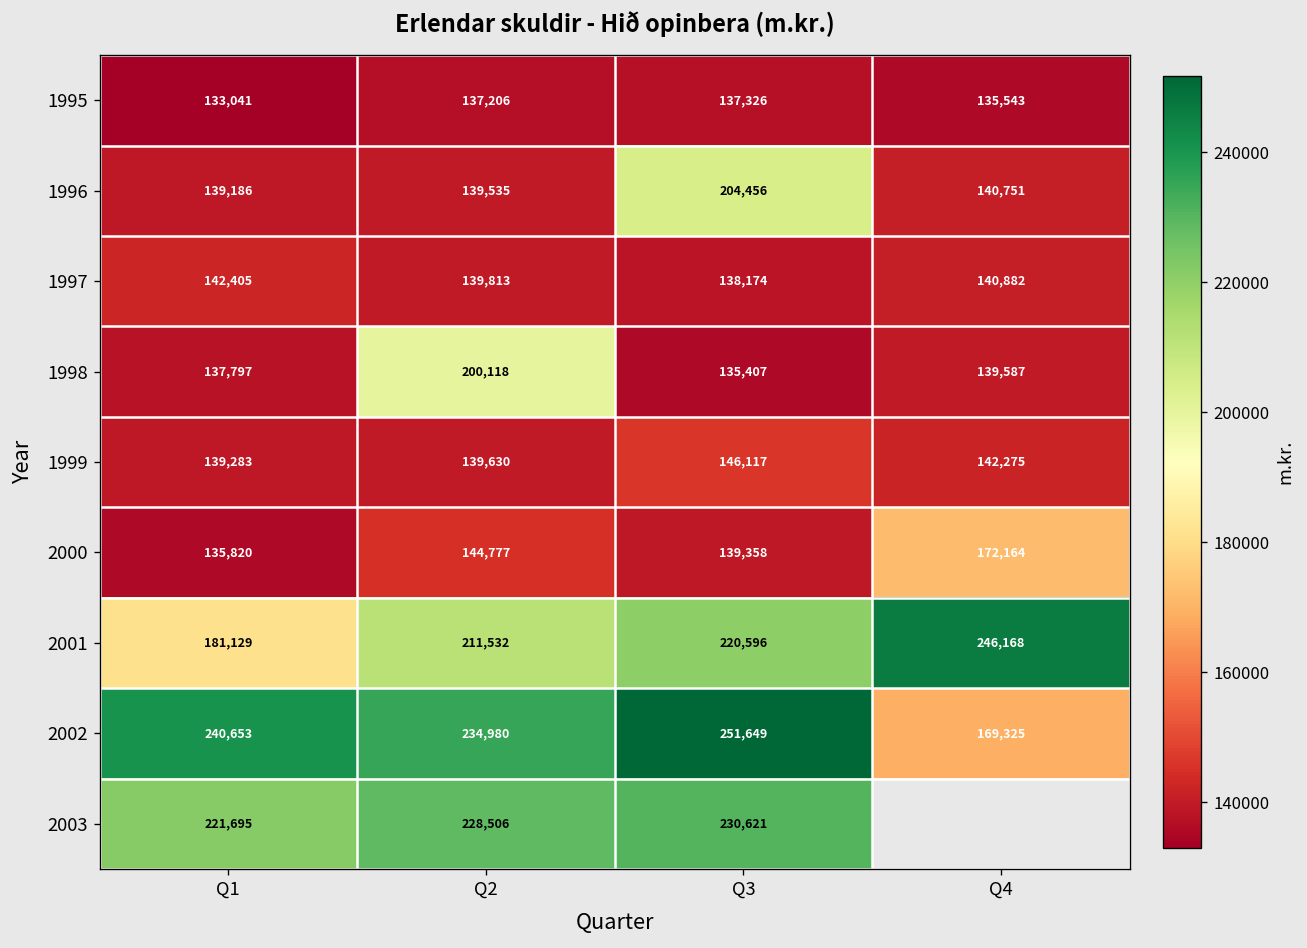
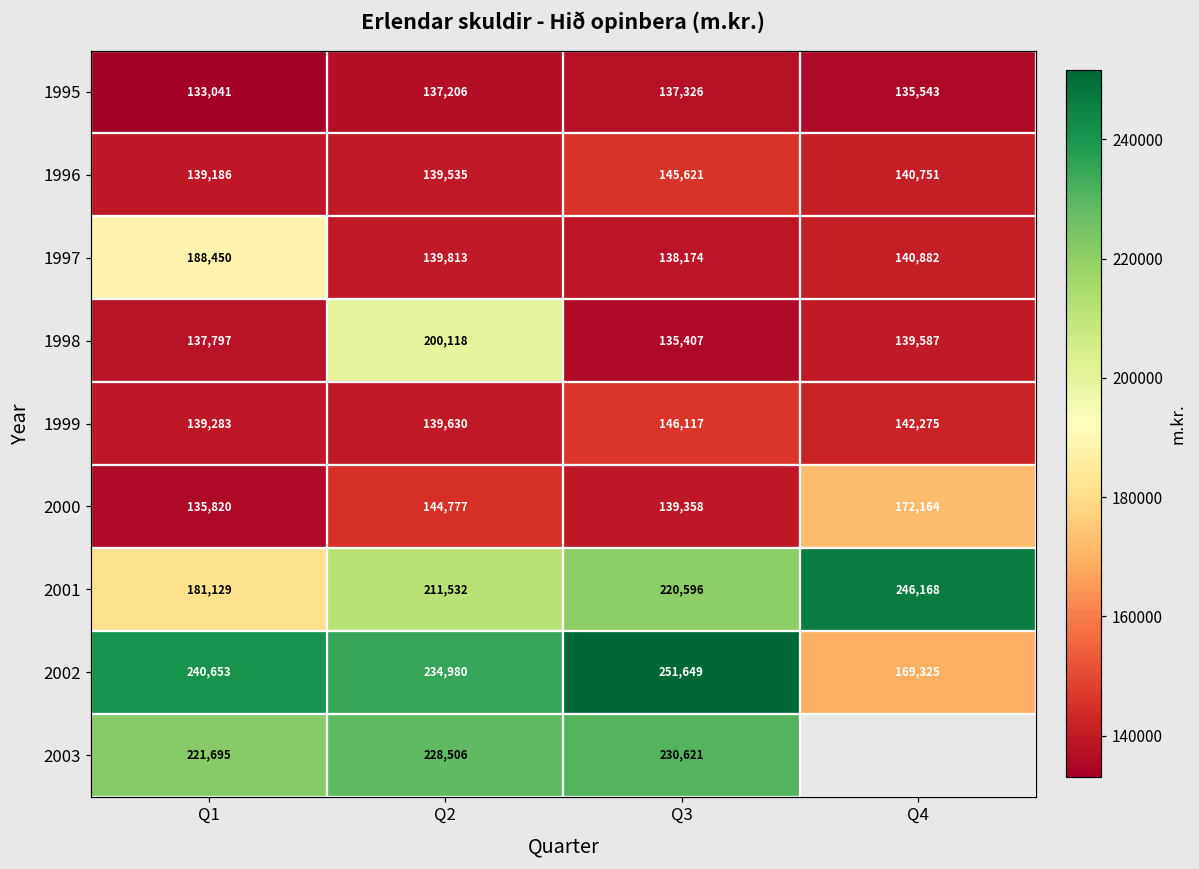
  {
    "1995": {
      "Q1": "133,041",
      "Q2": "137,206",
      "Q3": "137,326",
      "Q4": "135,543"
    },
    "1996": {
      "Q1": "139,186",
      "Q2": "139,535",
-     "Q3": "204,456",
+     "Q3": "145,621",
      "Q4": "140,751"
    },
    "1997": {
-     "Q1": "142,405",
+     "Q1": "188,450",
      "Q2": "139,813",
      "Q3": "138,174",
      "Q4": "140,882"
    },
    "1998": {
      "Q1": "137,797",
      "Q2": "200,118",
      "Q3": "135,407",
      "Q4": "139,587"
    },
    "1999": {
      "Q1": "139,283",
      "Q2": "139,630",
      "Q3": "146,117",
      "Q4": "142,275"
    },
    "2000": {
      "Q1": "135,820",
      "Q2": "144,777",
      "Q3": "139,358",
      "Q4": "172,164"
    },
    "2001": {
      "Q1": "181,129",
      "Q2": "211,532",
      "Q3": "220,596",
      "Q4": "246,168"
    },
    "2002": {
      "Q1": "240,653",
      "Q2": "234,980",
      "Q3": "251,649",
      "Q4": "169,325"
    },
    "2003": {
      "Q1": "221,695",
      "Q2": "228,506",
      "Q3": "230,621"
    }
  }
